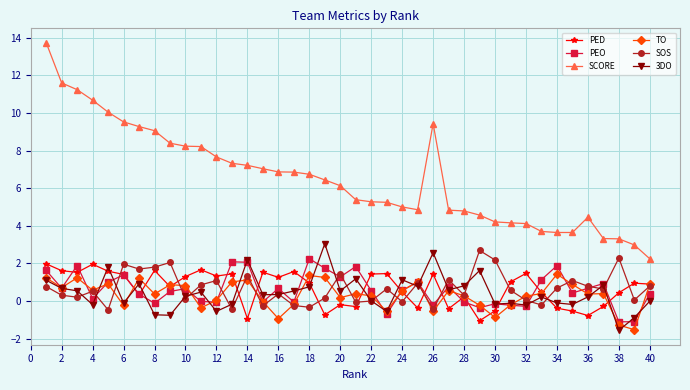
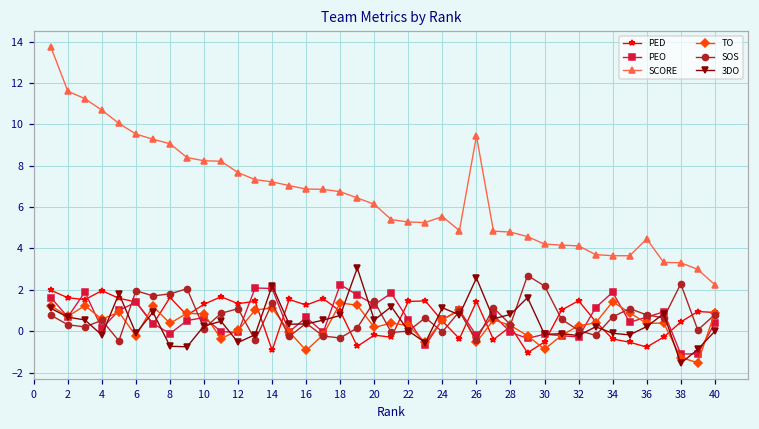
  {
    "PED": {
      "2": 1.6,
      "4": 2.0,
      "8": 1.6,
      "10": 1.3,
      "12": 1.3,
      "14": -0.9,
      "16": 1.3,
      "18": 1.0,
      "20": -0.2,
      "22": 1.4,
      "26": 1.4,
      "30": -0.5,
      "32": 1.5,
      "34": -0.4,
      "36": -0.8,
      "38": 0.4
    },
    "SCORE": {
      "2": 11.6,
      "4": 10.7,
      "6": 9.5,
      "8": 9.1,
      "10": 8.2,
      "12": 7.7,
      "14": 7.2,
      "16": 6.9,
      "18": 6.7,
      "20": 6.1,
      "22": 5.3,
-     "24": 5.0,
+     "24": 5.5,
      "26": 9.4,
      "28": 4.8,
      "30": 4.2,
      "32": 4.1,
      "34": 3.6,
      "36": 4.5,
      "38": 3.3,
      "40": 2.2
    },
    "TO": {
      "8": 0.4,
      "10": 0.8,
      "14": 1.1,
      "16": -0.9,
      "18": 1.4,
      "20": 0.2,
      "22": 0.3,
      "30": -0.9,
      "32": 0.3,
      "34": 1.4,
      "36": 0.4,
      "38": -1.3
    },
    "3DO": {
      "4": -0.2,
      "8": -0.7,
      "12": -0.5,
      "14": 2.2,
      "18": 0.8,
      "20": 0.5,
      "24": 1.1,
      "26": 2.6,
      "28": 0.8,
      "34": -0.1,
      "36": 0.2,
      "38": -1.6,
      "40": 0.0
    }
  }
